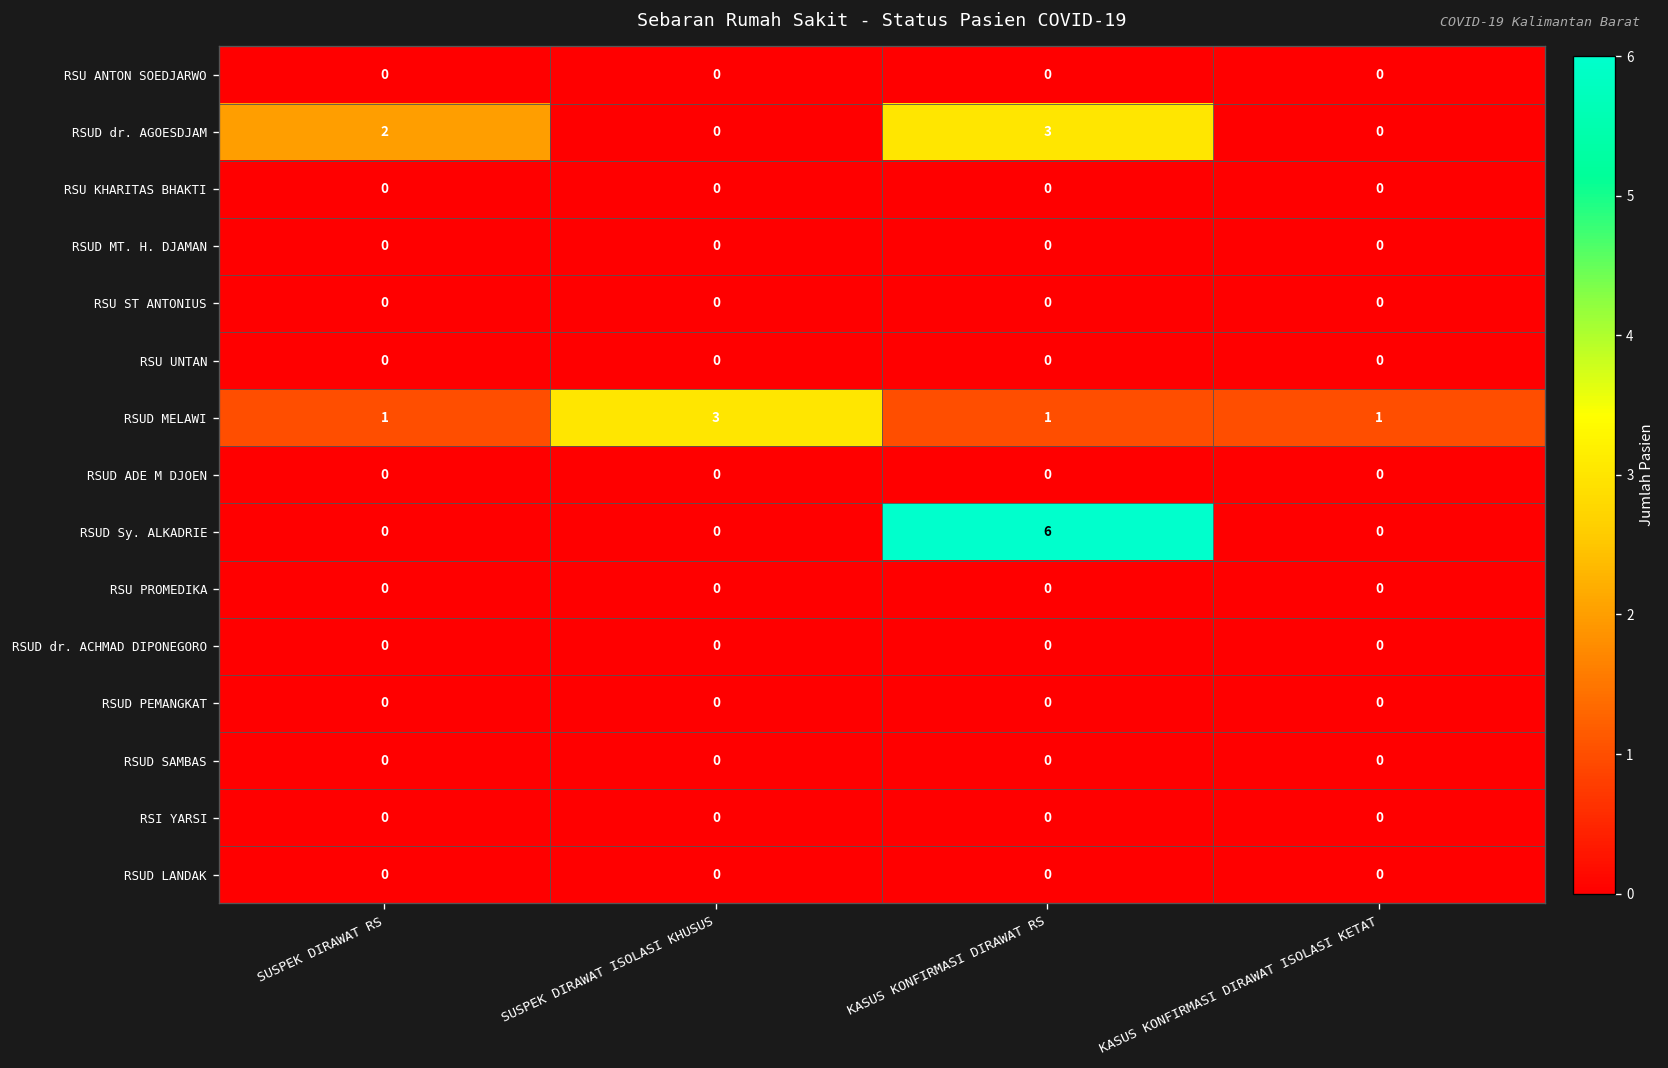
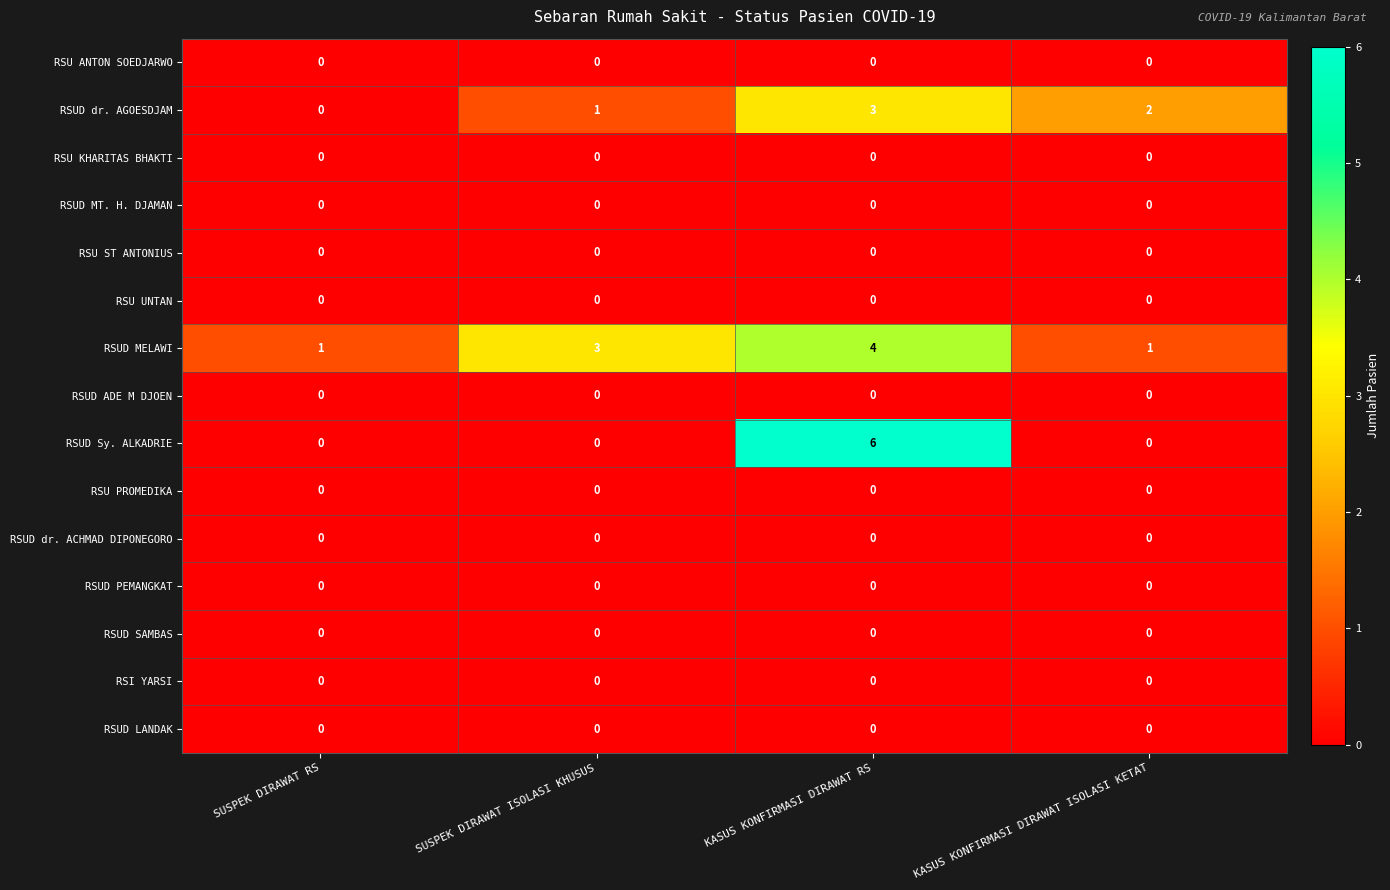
  {
    "RSU ANTON SOEDJARWO": {
      "SUSPEK DIRAWAT RS": 0,
      "SUSPEK DIRAWAT ISOLASI KHUSUS": 0,
      "KASUS KONFIRMASI DIRAWAT RS": 0,
      "KASUS KONFIRMASI DIRAWAT ISOLASI KETAT": 0
    },
    "RSUD dr. AGOESDJAM": {
-     "SUSPEK DIRAWAT RS": 2,
-     "SUSPEK DIRAWAT ISOLASI KHUSUS": 0,
+     "SUSPEK DIRAWAT RS": 0,
+     "SUSPEK DIRAWAT ISOLASI KHUSUS": 1,
      "KASUS KONFIRMASI DIRAWAT RS": 3,
-     "KASUS KONFIRMASI DIRAWAT ISOLASI KETAT": 0
+     "KASUS KONFIRMASI DIRAWAT ISOLASI KETAT": 2
    },
    "RSU KHARITAS BHAKTI": {
      "SUSPEK DIRAWAT RS": 0,
      "SUSPEK DIRAWAT ISOLASI KHUSUS": 0,
      "KASUS KONFIRMASI DIRAWAT RS": 0,
      "KASUS KONFIRMASI DIRAWAT ISOLASI KETAT": 0
    },
    "RSUD MT. H. DJAMAN": {
      "SUSPEK DIRAWAT RS": 0,
      "SUSPEK DIRAWAT ISOLASI KHUSUS": 0,
      "KASUS KONFIRMASI DIRAWAT RS": 0,
      "KASUS KONFIRMASI DIRAWAT ISOLASI KETAT": 0
    },
    "RSU ST ANTONIUS": {
      "SUSPEK DIRAWAT RS": 0,
      "SUSPEK DIRAWAT ISOLASI KHUSUS": 0,
      "KASUS KONFIRMASI DIRAWAT RS": 0,
      "KASUS KONFIRMASI DIRAWAT ISOLASI KETAT": 0
    },
    "RSU UNTAN": {
      "SUSPEK DIRAWAT RS": 0,
      "SUSPEK DIRAWAT ISOLASI KHUSUS": 0,
      "KASUS KONFIRMASI DIRAWAT RS": 0,
      "KASUS KONFIRMASI DIRAWAT ISOLASI KETAT": 0
    },
    "RSUD MELAWI": {
      "SUSPEK DIRAWAT RS": 1,
      "SUSPEK DIRAWAT ISOLASI KHUSUS": 3,
-     "KASUS KONFIRMASI DIRAWAT RS": 1,
+     "KASUS KONFIRMASI DIRAWAT RS": 4,
      "KASUS KONFIRMASI DIRAWAT ISOLASI KETAT": 1
    },
    "RSUD ADE M DJOEN": {
      "SUSPEK DIRAWAT RS": 0,
      "SUSPEK DIRAWAT ISOLASI KHUSUS": 0,
      "KASUS KONFIRMASI DIRAWAT RS": 0,
      "KASUS KONFIRMASI DIRAWAT ISOLASI KETAT": 0
    },
    "RSUD Sy. ALKADRIE": {
      "SUSPEK DIRAWAT RS": 0,
      "SUSPEK DIRAWAT ISOLASI KHUSUS": 0,
      "KASUS KONFIRMASI DIRAWAT RS": 6,
      "KASUS KONFIRMASI DIRAWAT ISOLASI KETAT": 0
    },
    "RSU PROMEDIKA": {
      "SUSPEK DIRAWAT RS": 0,
      "SUSPEK DIRAWAT ISOLASI KHUSUS": 0,
      "KASUS KONFIRMASI DIRAWAT RS": 0,
      "KASUS KONFIRMASI DIRAWAT ISOLASI KETAT": 0
    },
    "RSUD dr. ACHMAD DIPONEGORO": {
      "SUSPEK DIRAWAT RS": 0,
      "SUSPEK DIRAWAT ISOLASI KHUSUS": 0,
      "KASUS KONFIRMASI DIRAWAT RS": 0,
      "KASUS KONFIRMASI DIRAWAT ISOLASI KETAT": 0
    },
    "RSUD PEMANGKAT": {
      "SUSPEK DIRAWAT RS": 0,
      "SUSPEK DIRAWAT ISOLASI KHUSUS": 0,
      "KASUS KONFIRMASI DIRAWAT RS": 0,
      "KASUS KONFIRMASI DIRAWAT ISOLASI KETAT": 0
    },
    "RSUD SAMBAS": {
      "SUSPEK DIRAWAT RS": 0,
      "SUSPEK DIRAWAT ISOLASI KHUSUS": 0,
      "KASUS KONFIRMASI DIRAWAT RS": 0,
      "KASUS KONFIRMASI DIRAWAT ISOLASI KETAT": 0
    },
    "RSI YARSI": {
      "SUSPEK DIRAWAT RS": 0,
      "SUSPEK DIRAWAT ISOLASI KHUSUS": 0,
      "KASUS KONFIRMASI DIRAWAT RS": 0,
      "KASUS KONFIRMASI DIRAWAT ISOLASI KETAT": 0
    },
    "RSUD LANDAK": {
      "SUSPEK DIRAWAT RS": 0,
      "SUSPEK DIRAWAT ISOLASI KHUSUS": 0,
      "KASUS KONFIRMASI DIRAWAT RS": 0,
      "KASUS KONFIRMASI DIRAWAT ISOLASI KETAT": 0
    }
  }
